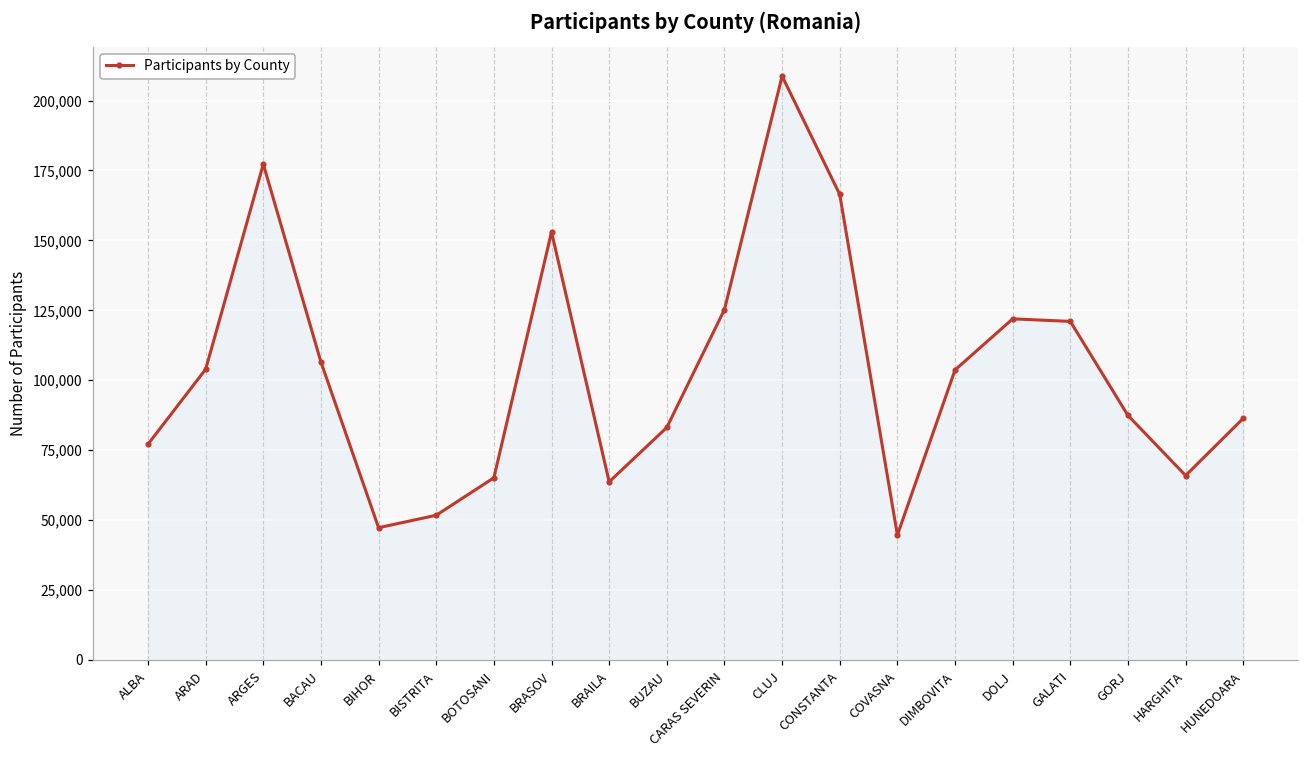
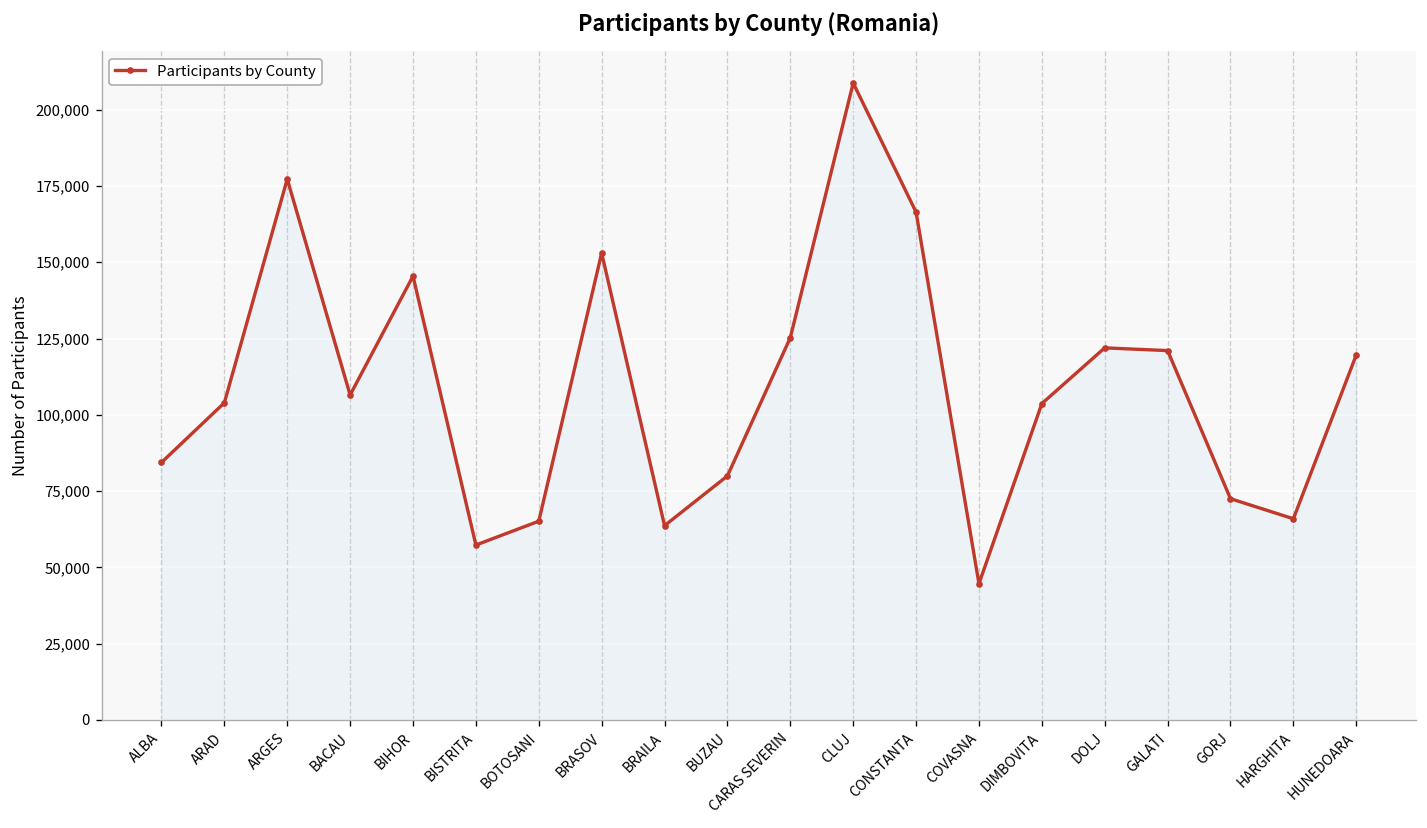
  {
-   "ALBA": "77,000",
+   "ALBA": "84,000",
    "ARAD": "104,000",
    "ARGES": "177,000",
    "BACAU": "107,000",
-   "BIHOR": "47,000",
-   "BISTRITA": "52,000",
+   "BIHOR": "145,000",
+   "BISTRITA": "57,000",
    "BOTOSANI": "65,000",
    "BRASOV": "153,000",
    "BRAILA": "64,000",
-   "BUZAU": "83,000",
+   "BUZAU": "80,000",
    "CARAS SEVERIN": "125,000",
    "CLUJ": "209,000",
    "CONSTANTA": "166,000",
    "COVASNA": "45,000",
    "DIMBOVITA": "104,000",
    "DOLJ": "122,000",
    "GALATI": "121,000",
-   "GORJ": "87,000",
+   "GORJ": "73,000",
    "HARGHITA": "66,000",
-   "HUNEDOARA": "86,000"
+   "HUNEDOARA": "120,000"
  }
